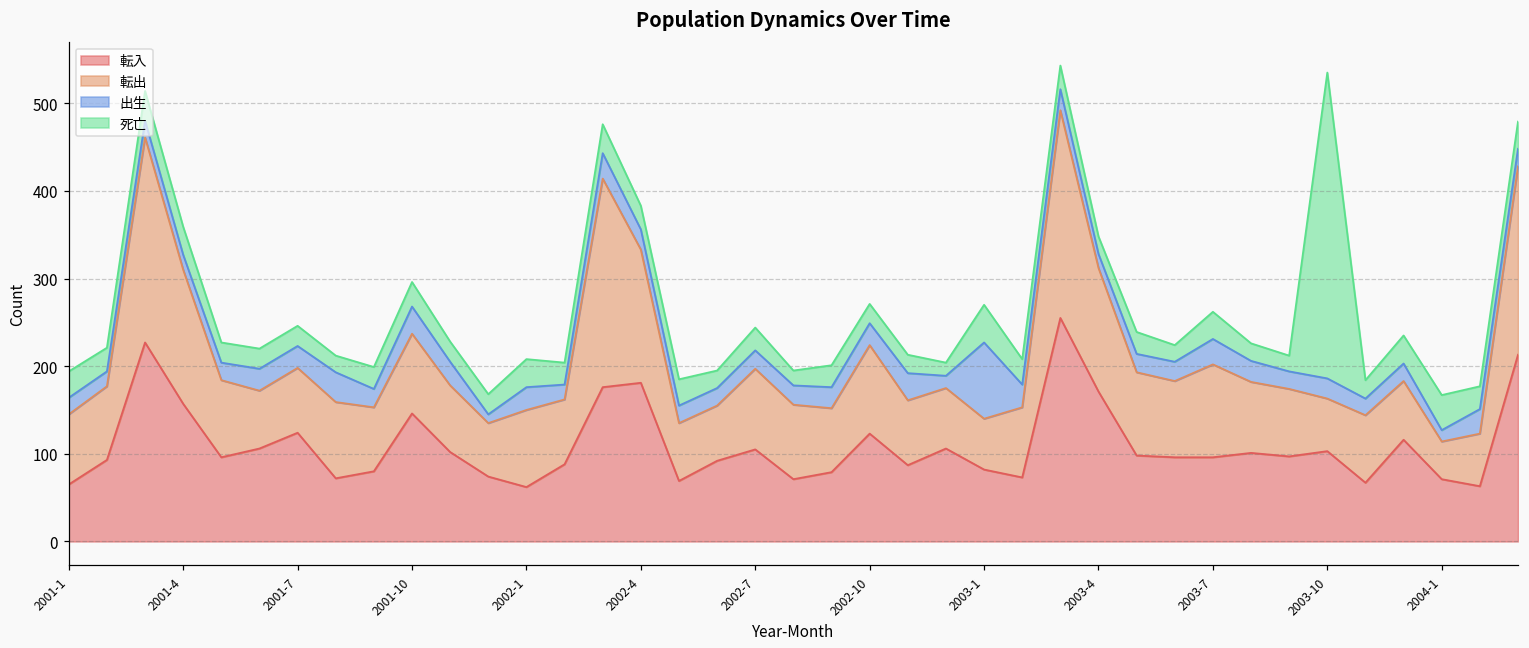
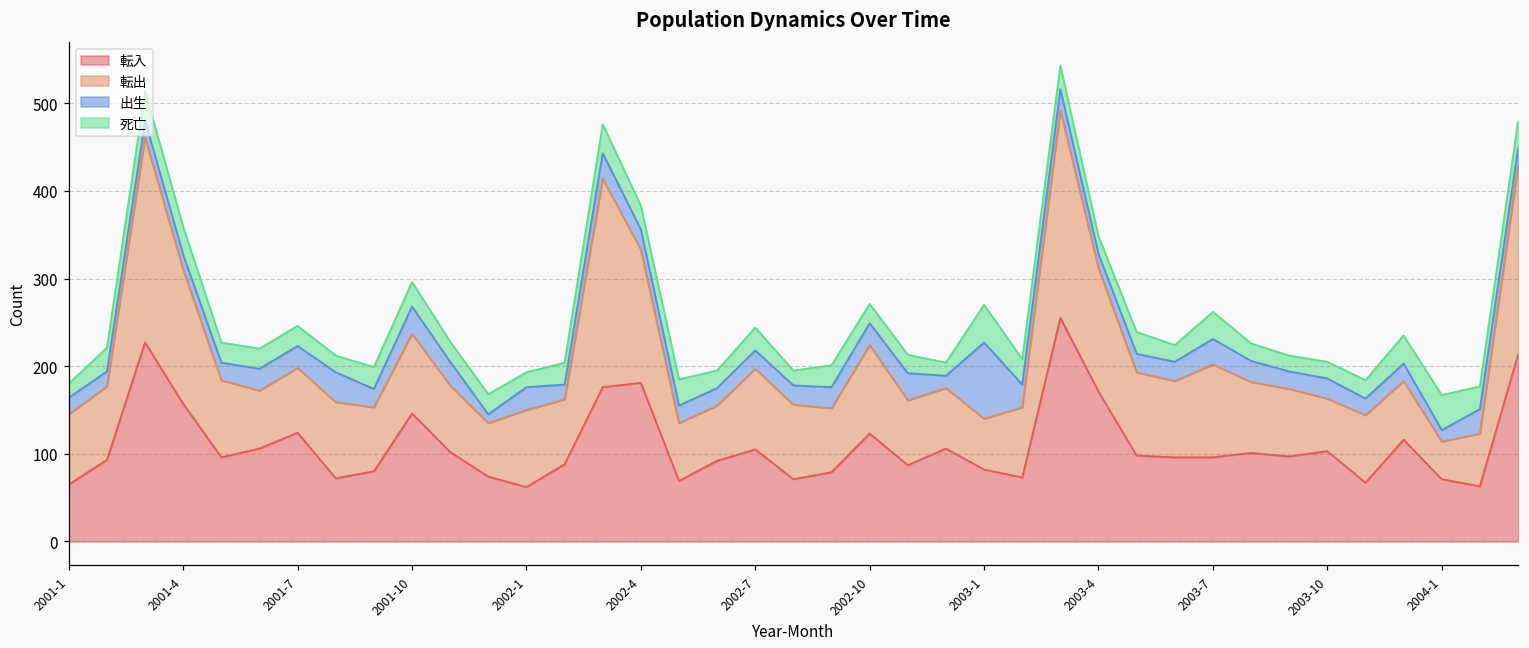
  {
    "出生": {
      "2001-1": 20,
      "2001-4": 20,
      "2001-7": 30,
      "2001-10": 30,
      "2002-1": 30,
      "2002-4": 20,
      "2002-7": 20,
      "2002-10": 30,
      "2003-1": 90,
      "2003-4": 20,
      "2003-7": 30,
      "2003-10": 20,
      "2004-1": 10
    },
    "死亡": {
-     "2001-1": 30,
+     "2001-1": 20,
      "2001-4": 30,
      "2001-7": 20,
      "2001-10": 30,
-     "2002-1": 30,
+     "2002-1": 20,
      "2002-4": 30,
      "2002-7": 30,
      "2002-10": 20,
      "2003-1": 40,
      "2003-4": 20,
      "2003-7": 30,
-     "2003-10": 350,
+     "2003-10": 20,
      "2004-1": 40
    }
  }
